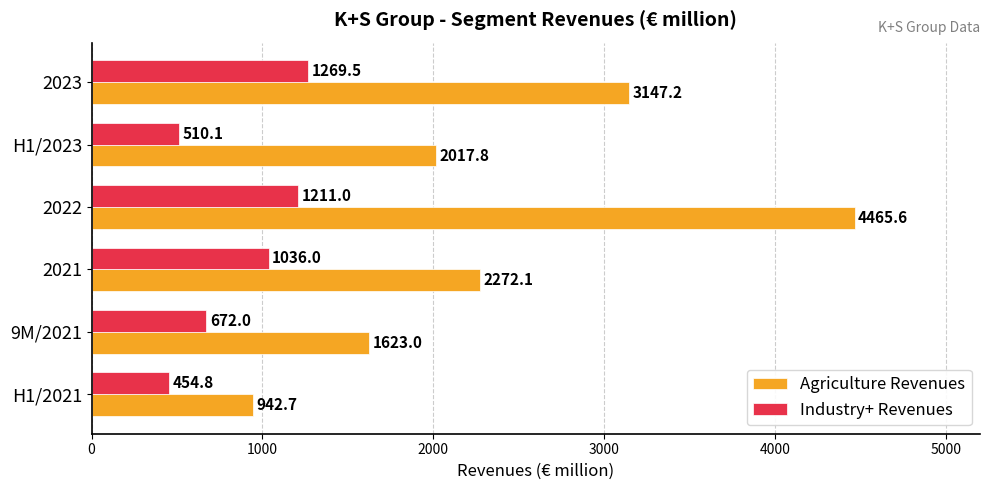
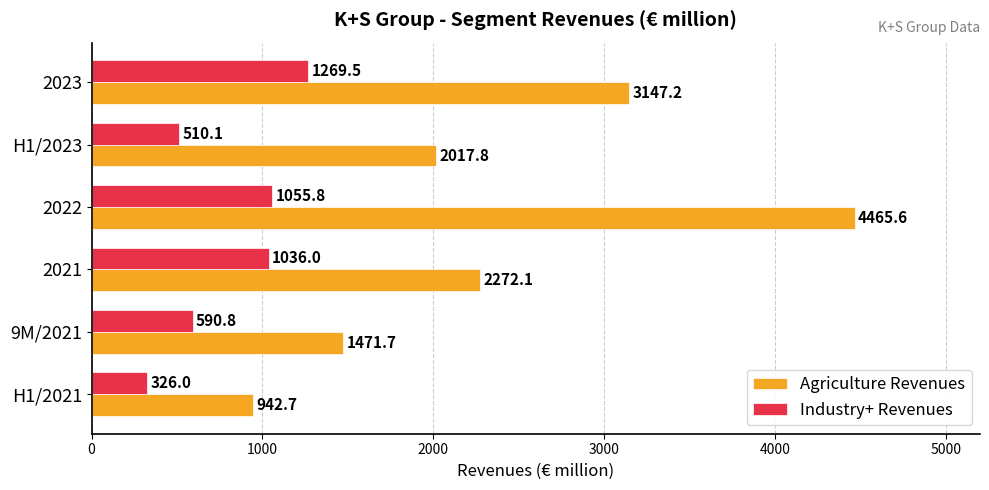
  {
    "Agriculture Revenues": {
      "2023": 3147.2,
      "H1/2023": 2017.8,
      "2022": 4465.6,
      "2021": 2272.1,
-     "9M/2021": 1623.0,
+     "9M/2021": 1471.7,
      "H1/2021": 942.7
    },
    "Industry+ Revenues": {
      "2023": 1269.5,
      "H1/2023": 510.1,
-     "2022": 1211.0,
+     "2022": 1055.8,
      "2021": 1036.0,
-     "9M/2021": 672.0,
-     "H1/2021": 454.8
+     "9M/2021": 590.8,
+     "H1/2021": 326.0
    }
  }
